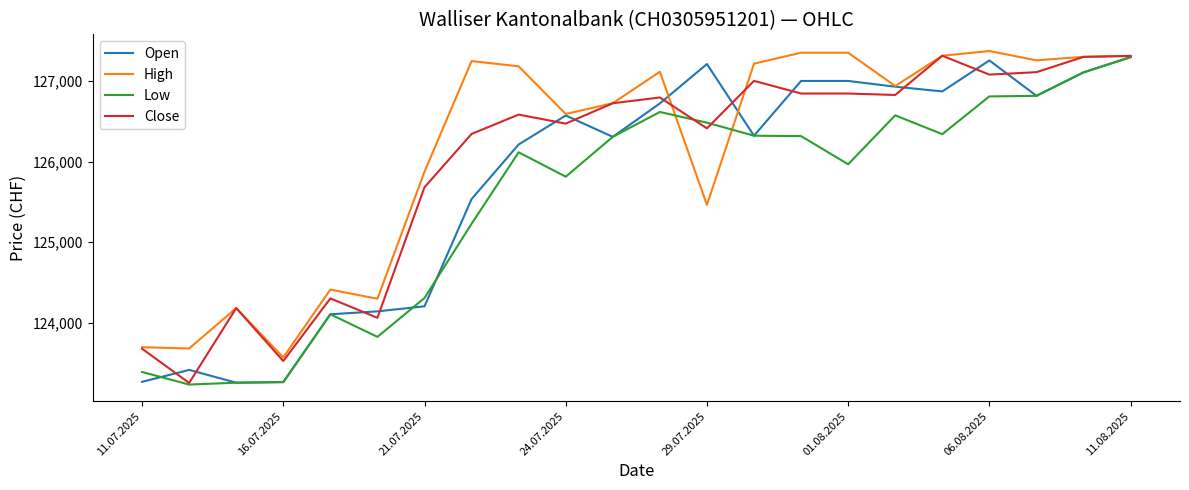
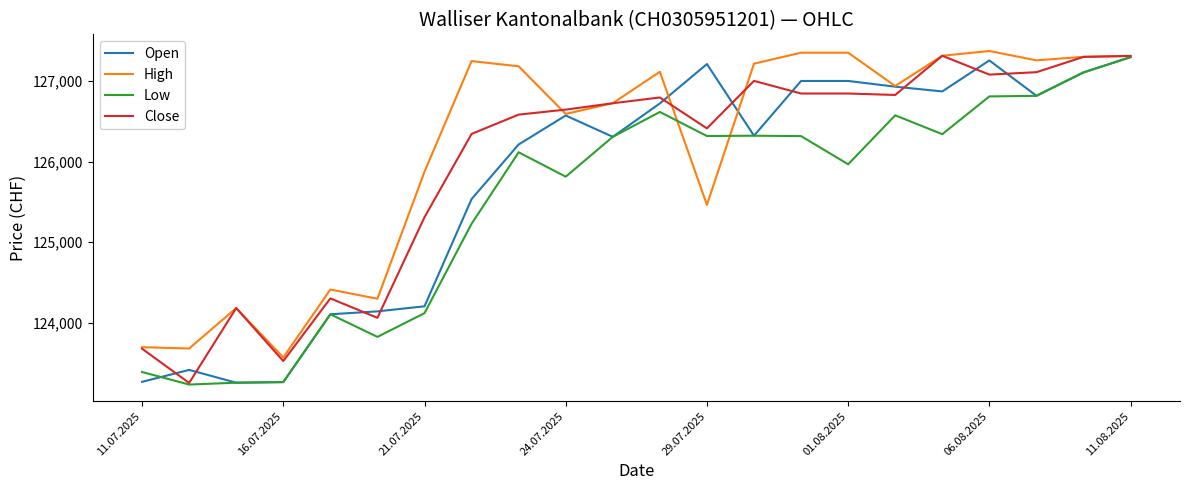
  {
    "Open": {
      "11.07.2025": "123,300",
      "21.07.2025": "124,200",
      "29.07.2025": "127,200",
      "01.08.2025": "127,000",
      "06.08.2025": "127,300"
    },
    "High": {
      "16.07.2025": "123,600",
      "21.07.2025": "125,900",
      "29.07.2025": "125,500",
      "01.08.2025": "127,400",
      "06.08.2025": "127,400"
    },
    "Low": {
      "11.07.2025": "123,400",
-     "21.07.2025": "124,300",
+     "21.07.2025": "124,100",
      "24.07.2025": "125,800",
-     "29.07.2025": "126,500",
+     "29.07.2025": "126,300",
      "01.08.2025": "126,000",
      "06.08.2025": "126,800"
    },
    "Close": {
      "16.07.2025": "123,500",
-     "21.07.2025": "125,700",
-     "24.07.2025": "126,500",
+     "21.07.2025": "125,300",
+     "24.07.2025": "126,600",
      "29.07.2025": "126,400",
      "01.08.2025": "126,800",
      "06.08.2025": "127,100"
    }
  }
